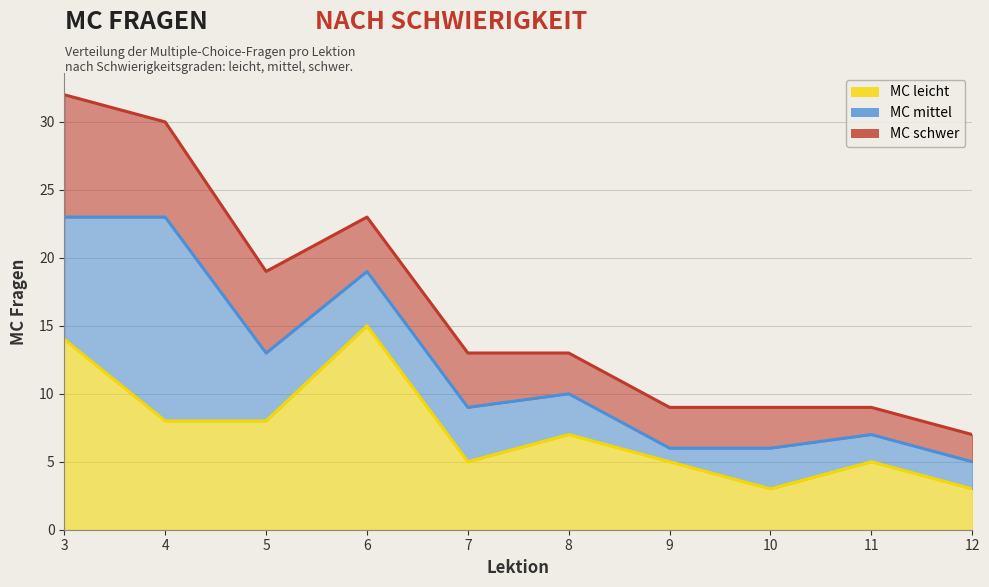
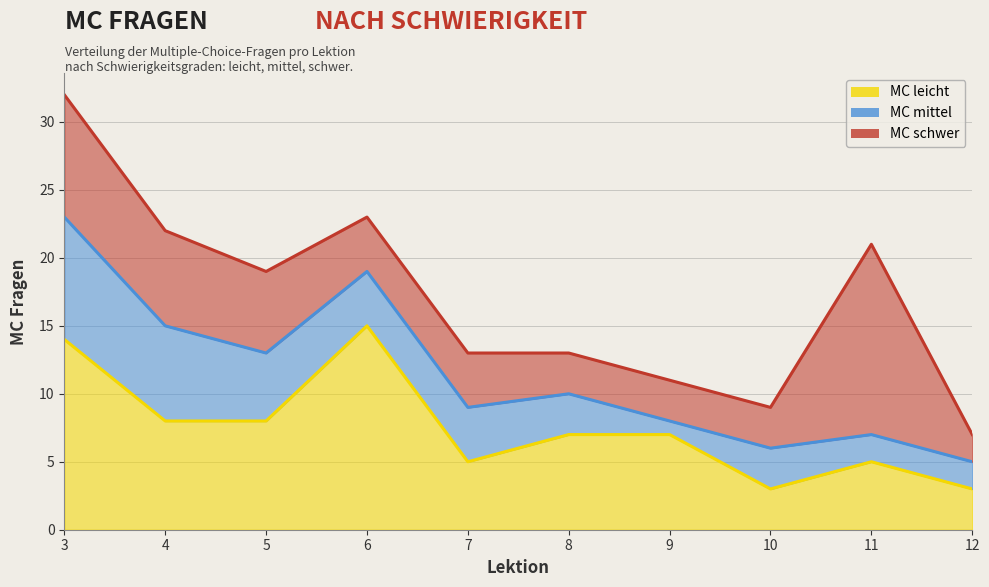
  {
    "MC leicht": {
      "3": 14,
      "4": 8,
      "5": 8,
      "6": 15,
      "7": 5,
      "8": 7,
-     "9": 5,
+     "9": 7,
      "10": 3,
      "11": 5,
      "12": 3
    },
    "MC mittel": {
      "3": 9,
-     "4": 15,
+     "4": 7,
      "5": 5,
      "6": 4,
      "7": 4,
      "8": 3,
      "9": 1,
      "10": 3,
      "11": 2,
      "12": 2
    },
    "MC schwer": {
      "3": 9,
      "4": 7,
      "5": 6,
      "6": 4,
      "7": 4,
      "8": 3,
      "9": 3,
      "10": 3,
-     "11": 2,
+     "11": 14,
      "12": 2
    }
  }
